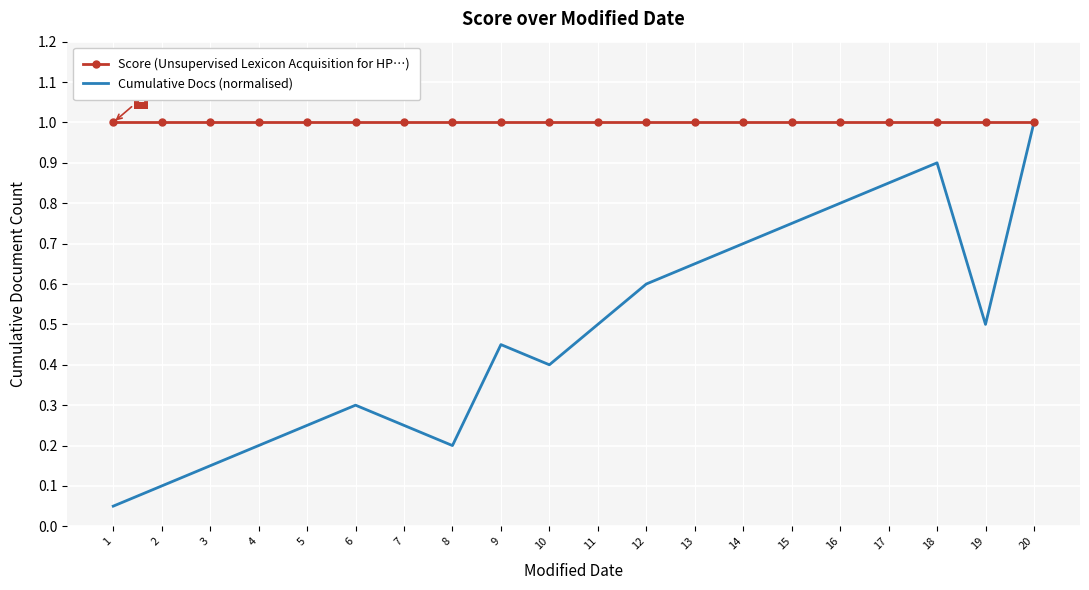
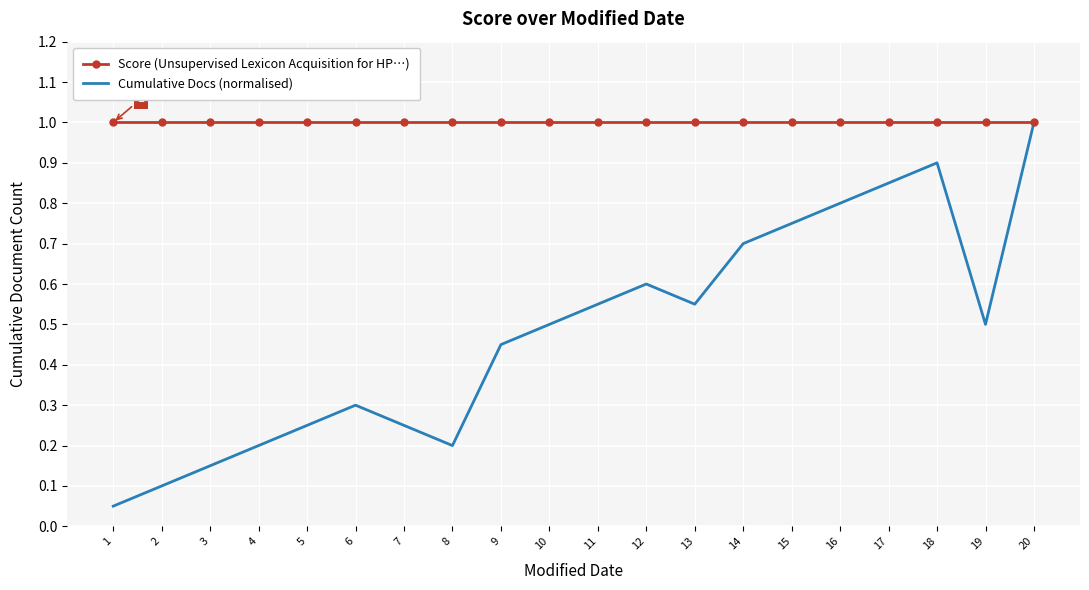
  {
    "Score (Unsupervised Lexicon Acquisition for HP…)": {
      "1": 1.00,
      "2": 1.00,
      "3": 1.00,
      "4": 1.00,
      "5": 1.00,
      "6": 1.00,
      "7": 1.00,
      "8": 1.00,
      "9": 1.00,
      "10": 1.00,
      "11": 1.00,
      "12": 1.00,
      "13": 1.00,
      "14": 1.00,
      "15": 1.00,
      "16": 1.00,
      "17": 1.00,
      "18": 1.00,
      "19": 1.00
    },
    "Cumulative Docs (normalised)": {
      "1": 0.05,
      "2": 0.10,
      "3": 0.15,
      "4": 0.20,
      "5": 0.25,
      "6": 0.30,
      "7": 0.25,
      "8": 0.20,
      "9": 0.45,
-     "10": 0.40,
-     "11": 0.50,
+     "10": 0.50,
+     "11": 0.55,
      "12": 0.60,
-     "13": 0.65,
+     "13": 0.55,
      "14": 0.70,
      "15": 0.75,
      "16": 0.80,
      "17": 0.85,
      "18": 0.90,
      "19": 0.50
    }
  }
